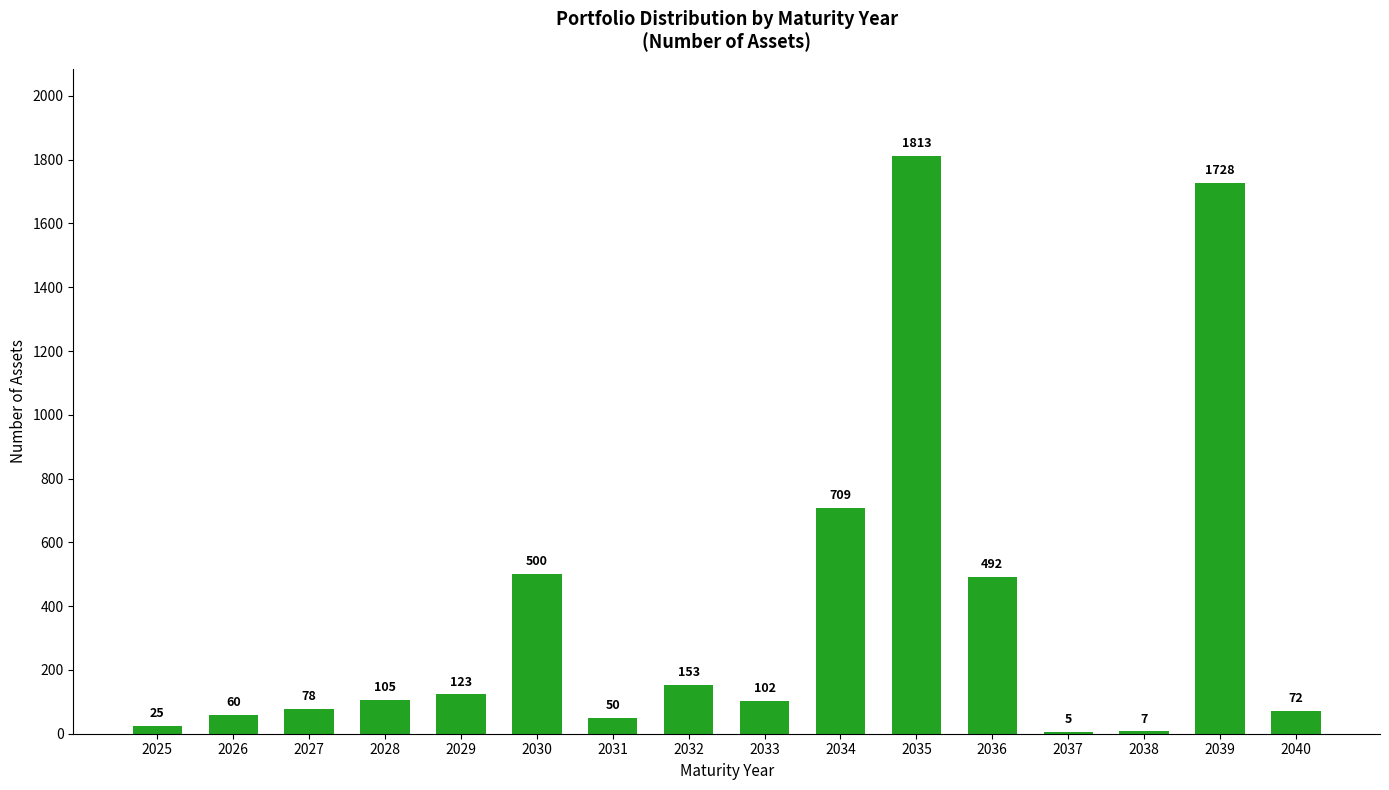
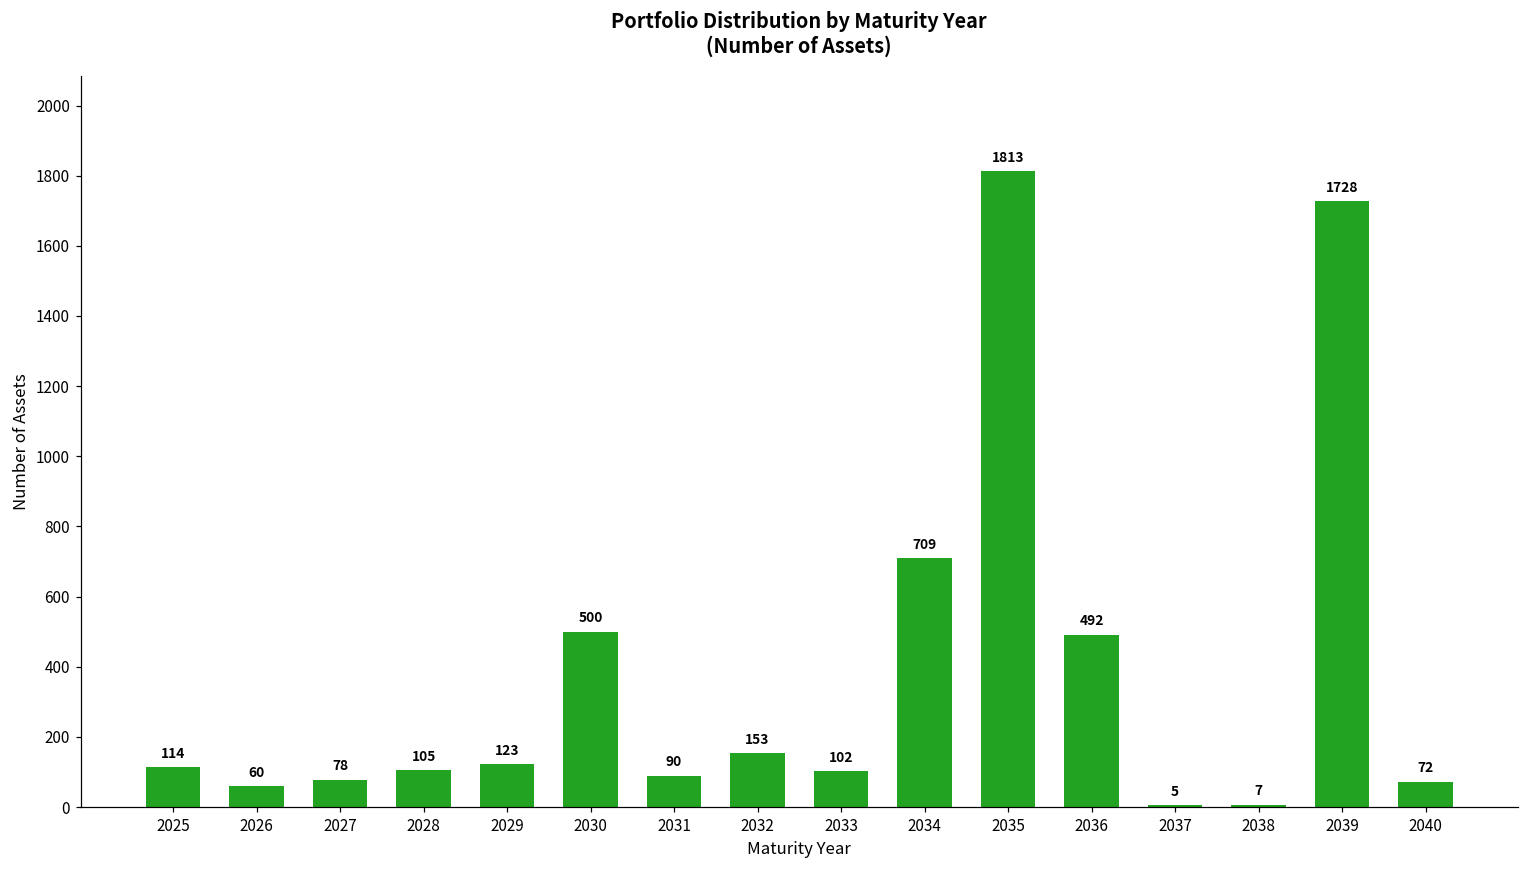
  {
-   "2025": 25,
+   "2025": 114,
    "2026": 60,
    "2027": 78,
    "2028": 105,
    "2029": 123,
    "2030": 500,
-   "2031": 50,
+   "2031": 90,
    "2032": 153,
    "2033": 102,
    "2034": 709,
    "2035": 1813,
    "2036": 492,
    "2037": 5,
    "2038": 7,
    "2039": 1728,
    "2040": 72
  }
